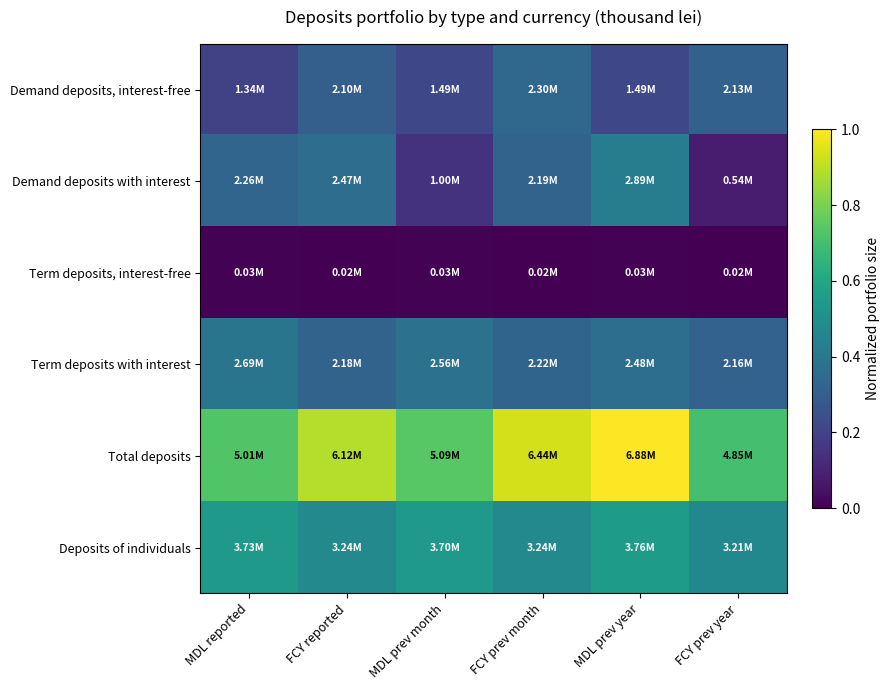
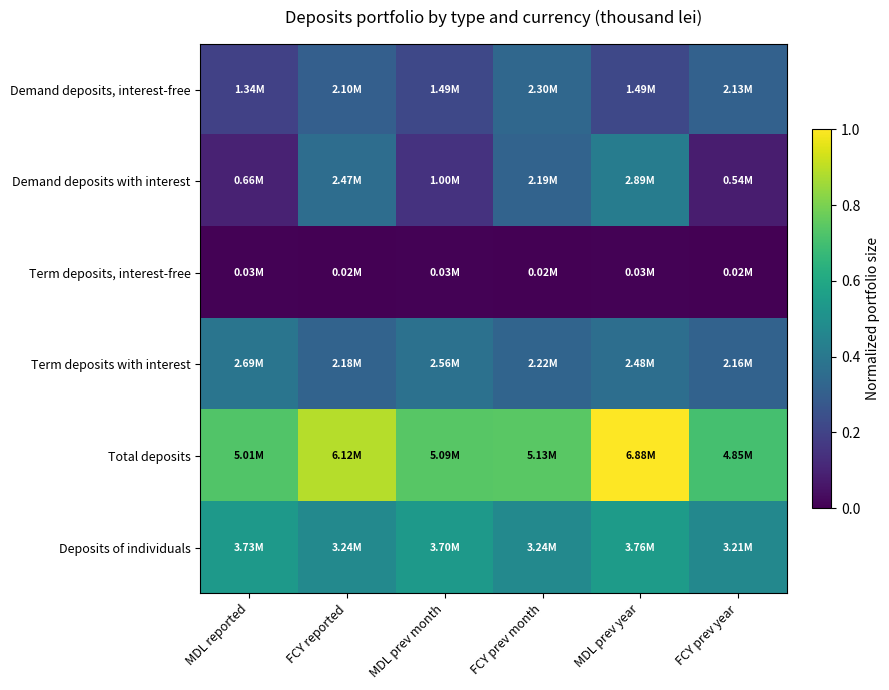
  {
    "Demand deposits, interest-free": {
      "MDL reported": "1.34M",
      "FCY reported": "2.10M",
      "MDL prev month": "1.49M",
      "FCY prev month": "2.30M",
      "MDL prev year": "1.49M",
      "FCY prev year": "2.13M"
    },
    "Demand deposits with interest": {
-     "MDL reported": "2.26M",
+     "MDL reported": "0.66M",
      "FCY reported": "2.47M",
      "MDL prev month": "1.00M",
      "FCY prev month": "2.19M",
      "MDL prev year": "2.89M",
      "FCY prev year": "0.54M"
    },
    "Term deposits, interest-free": {
      "MDL reported": "0.03M",
      "FCY reported": "0.02M",
      "MDL prev month": "0.03M",
      "FCY prev month": "0.02M",
      "MDL prev year": "0.03M",
      "FCY prev year": "0.02M"
    },
    "Term deposits with interest": {
      "MDL reported": "2.69M",
      "FCY reported": "2.18M",
      "MDL prev month": "2.56M",
      "FCY prev month": "2.22M",
      "MDL prev year": "2.48M",
      "FCY prev year": "2.16M"
    },
    "Total deposits": {
      "MDL reported": "5.01M",
      "FCY reported": "6.12M",
      "MDL prev month": "5.09M",
-     "FCY prev month": "6.44M",
+     "FCY prev month": "5.13M",
      "MDL prev year": "6.88M",
      "FCY prev year": "4.85M"
    },
    "Deposits of individuals": {
      "MDL reported": "3.73M",
      "FCY reported": "3.24M",
      "MDL prev month": "3.70M",
      "FCY prev month": "3.24M",
      "MDL prev year": "3.76M",
      "FCY prev year": "3.21M"
    }
  }
